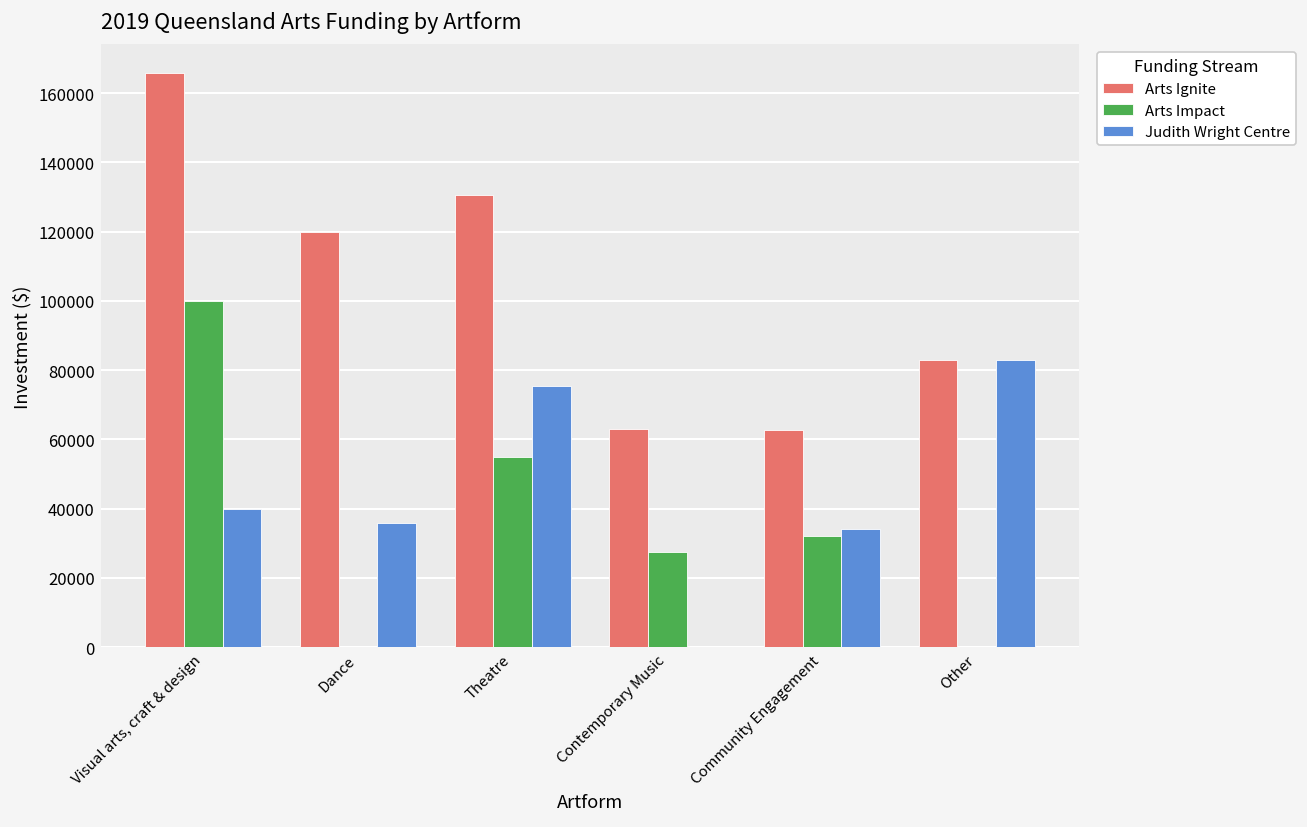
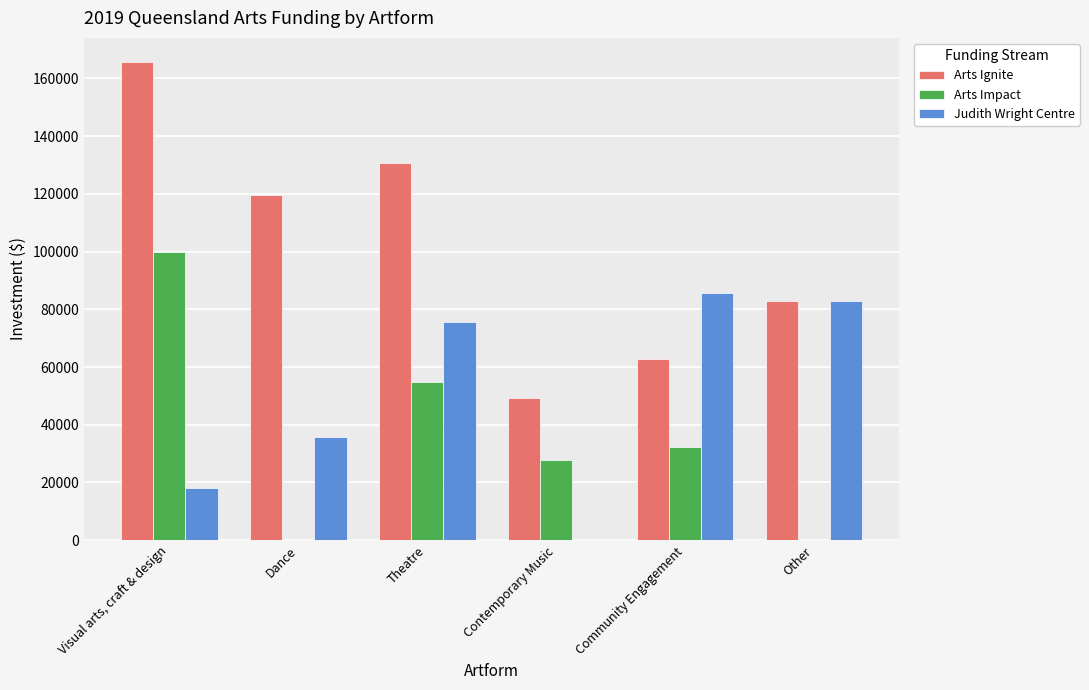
  {
    "Arts Ignite": {
      "Visual arts, craft & design": 166000,
      "Dance": 120000,
      "Theatre": 131000,
-     "Contemporary Music": 63000,
+     "Contemporary Music": 49000,
      "Community Engagement": 63000,
      "Other": 83000
    },
    "Arts Impact": {
      "Visual arts, craft & design": 100000,
      "Dance": 0,
      "Theatre": 55000,
      "Contemporary Music": 28000,
      "Community Engagement": 32000,
      "Other": 0
    },
    "Judith Wright Centre": {
-     "Visual arts, craft & design": 40000,
+     "Visual arts, craft & design": 18000,
      "Dance": 36000,
      "Theatre": 76000,
      "Contemporary Music": 0,
-     "Community Engagement": 34000,
+     "Community Engagement": 86000,
      "Other": 83000
    }
  }
